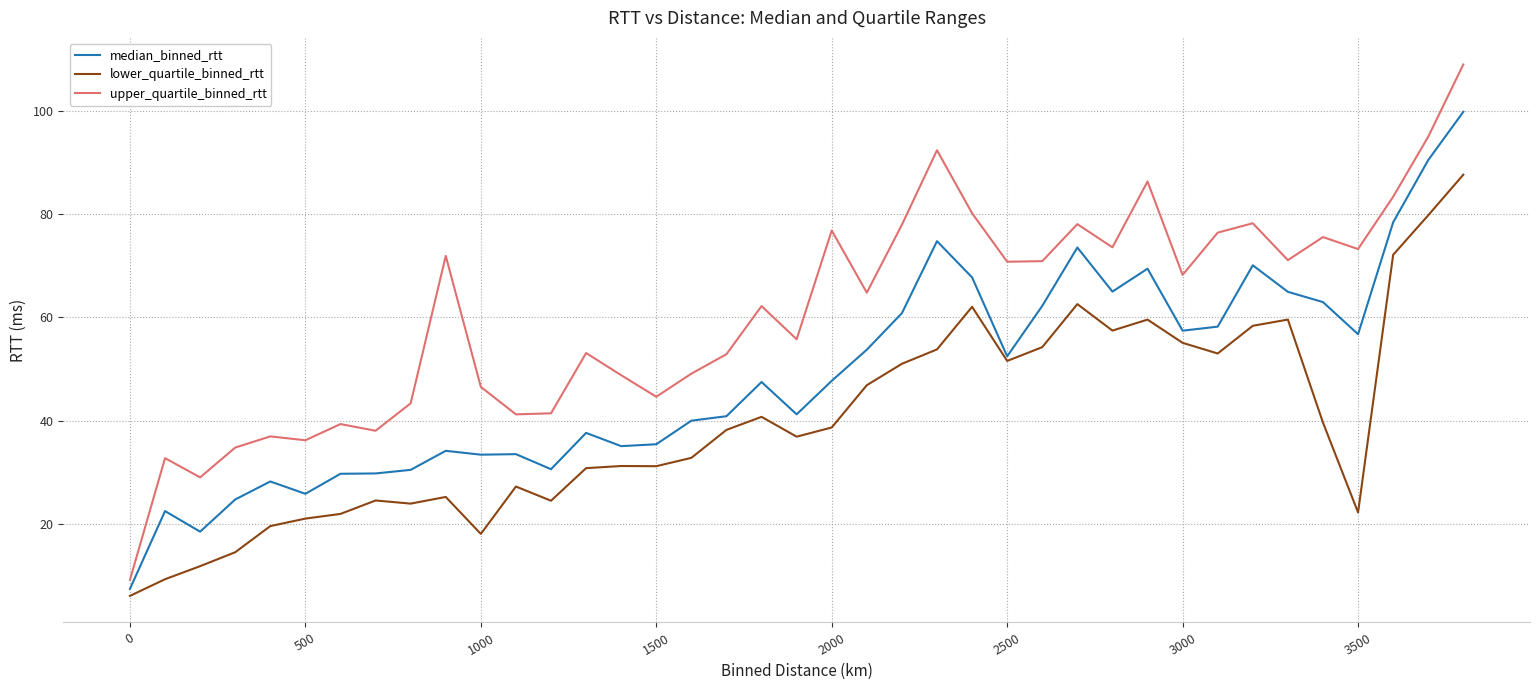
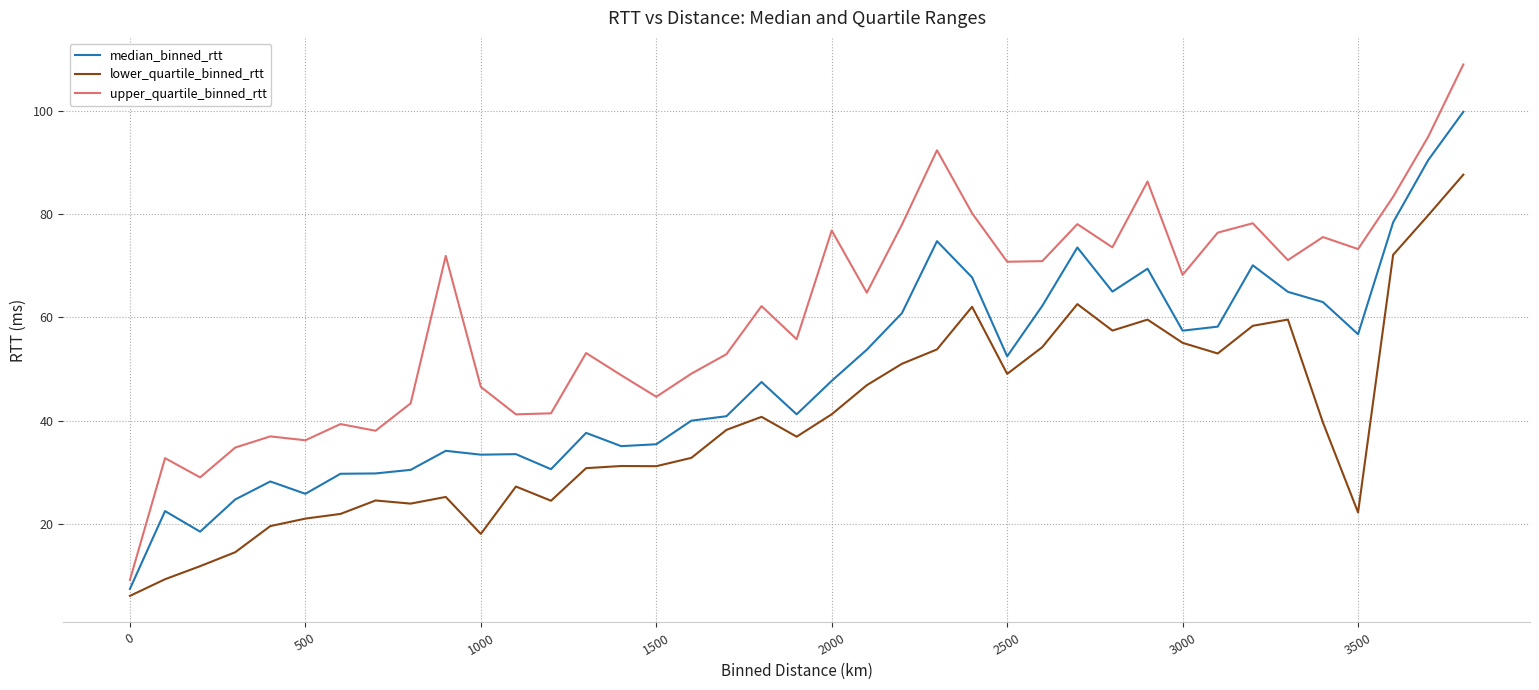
  {
    "median_binned_rtt": {
      "0": 7,
      "500": 26,
      "1000": 33,
      "1500": 35,
      "2000": 48,
      "2500": 52,
      "3000": 57,
      "3500": 57
    },
    "lower_quartile_binned_rtt": {
      "0": 6,
      "500": 21,
      "1000": 18,
      "1500": 31,
-     "2000": 39,
-     "2500": 52,
+     "2000": 41,
+     "2500": 49,
      "3000": 55,
      "3500": 22
    },
    "upper_quartile_binned_rtt": {
      "0": 9,
      "500": 36,
      "1000": 47,
      "1500": 45,
      "2000": 77,
      "2500": 71,
      "3000": 68,
      "3500": 73
    }
  }
